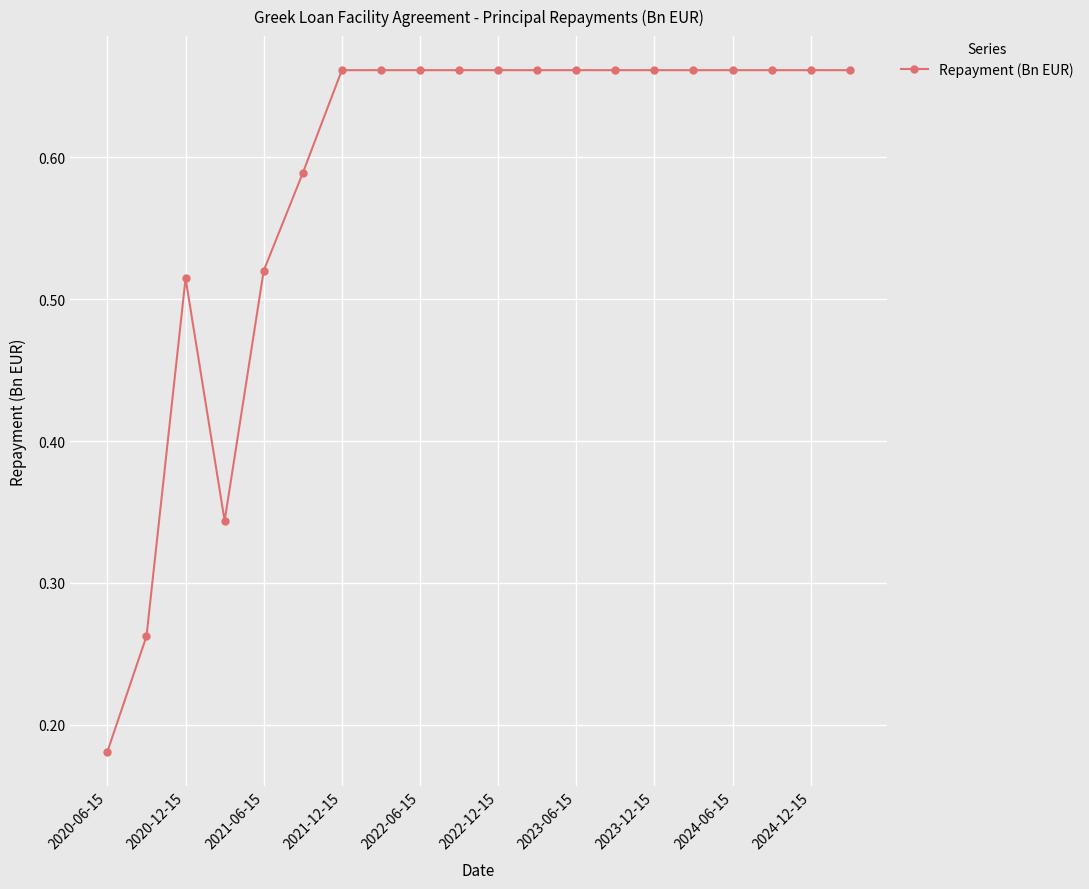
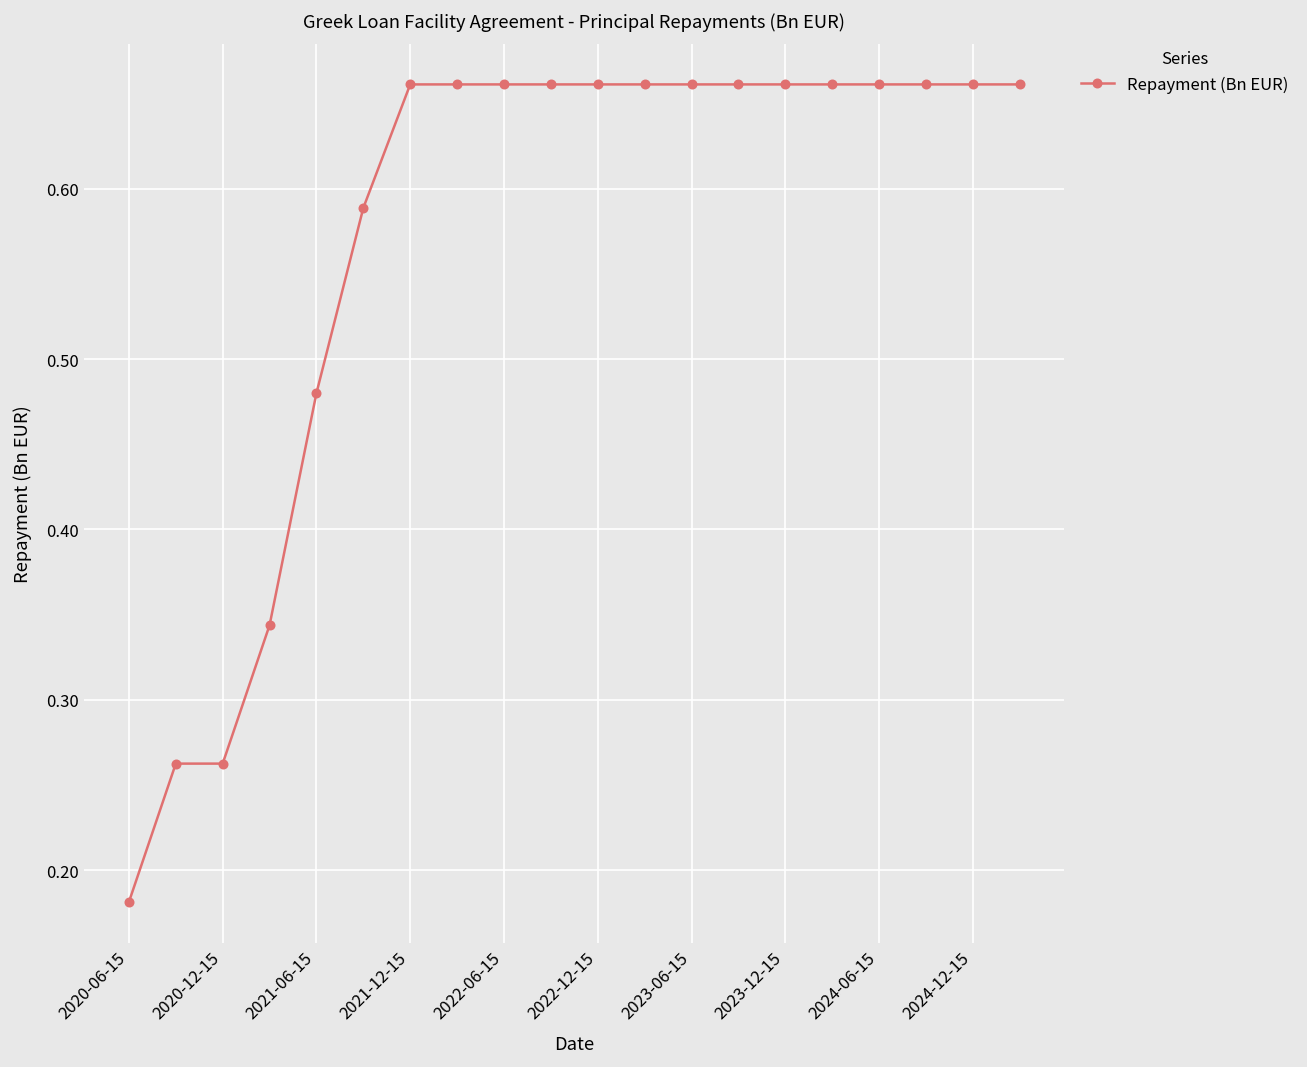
  {
    "2020-06-15": 0.181,
-   "2020-12-15": 0.515,
-   "2021-06-15": 0.52,
+   "2020-12-15": 0.263,
+   "2021-06-15": 0.48,
    "2021-12-15": 0.661,
    "2022-06-15": 0.661,
    "2022-12-15": 0.661,
    "2023-06-15": 0.661,
    "2023-12-15": 0.661,
    "2024-06-15": 0.661,
    "2024-12-15": 0.661
  }
